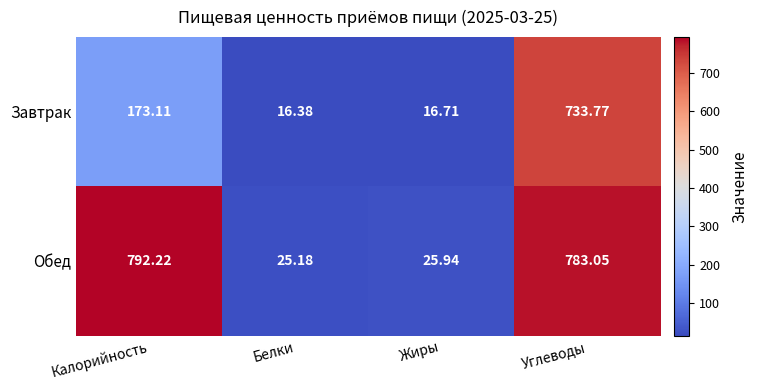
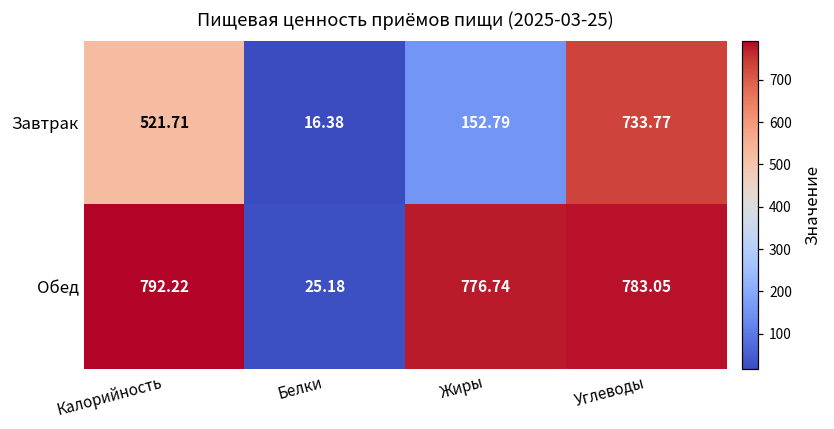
  {
    "Завтрак": {
-     "Калорийность": 173.11,
+     "Калорийность": 521.71,
      "Белки": 16.38,
-     "Жиры": 16.71,
+     "Жиры": 152.79,
      "Углеводы": 733.77
    },
    "Обед": {
      "Калорийность": 792.22,
      "Белки": 25.18,
-     "Жиры": 25.94,
+     "Жиры": 776.74,
      "Углеводы": 783.05
    }
  }
